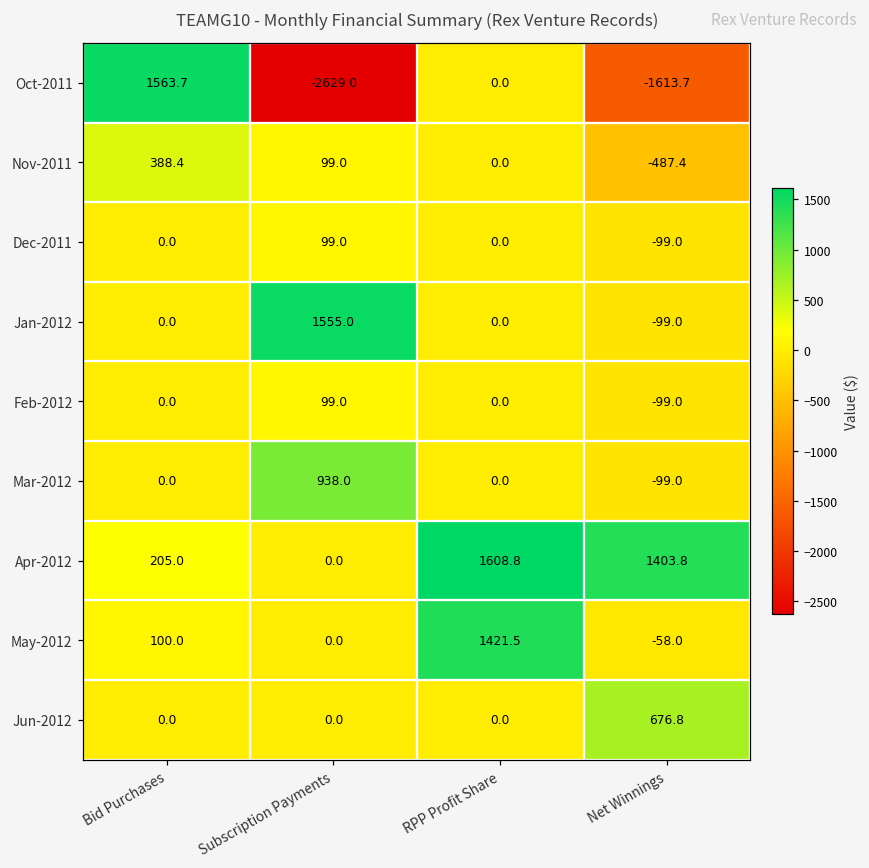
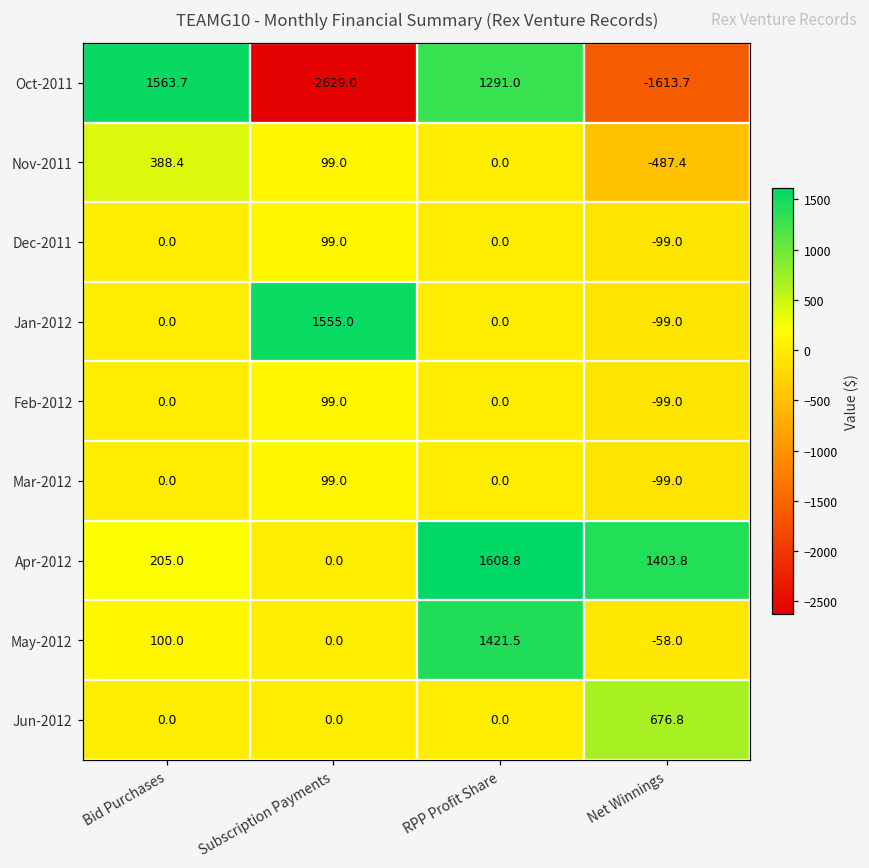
  {
    "Oct-2011": {
      "Bid Purchases": 1563.7,
      "Subscription Payments": -2629.0,
-     "RPP Profit Share": 0.0,
+     "RPP Profit Share": 1291.0,
      "Net Winnings": -1613.7
    },
    "Nov-2011": {
      "Bid Purchases": 388.4,
      "Subscription Payments": 99.0,
      "RPP Profit Share": 0.0,
      "Net Winnings": -487.4
    },
    "Dec-2011": {
      "Bid Purchases": 0.0,
      "Subscription Payments": 99.0,
      "RPP Profit Share": 0.0,
      "Net Winnings": -99.0
    },
    "Jan-2012": {
      "Bid Purchases": 0.0,
      "Subscription Payments": 1555.0,
      "RPP Profit Share": 0.0,
      "Net Winnings": -99.0
    },
    "Feb-2012": {
      "Bid Purchases": 0.0,
      "Subscription Payments": 99.0,
      "RPP Profit Share": 0.0,
      "Net Winnings": -99.0
    },
    "Mar-2012": {
      "Bid Purchases": 0.0,
-     "Subscription Payments": 938.0,
+     "Subscription Payments": 99.0,
      "RPP Profit Share": 0.0,
      "Net Winnings": -99.0
    },
    "Apr-2012": {
      "Bid Purchases": 205.0,
      "Subscription Payments": 0.0,
      "RPP Profit Share": 1608.8,
      "Net Winnings": 1403.8
    },
    "May-2012": {
      "Bid Purchases": 100.0,
      "Subscription Payments": 0.0,
      "RPP Profit Share": 1421.5,
      "Net Winnings": -58.0
    },
    "Jun-2012": {
      "Bid Purchases": 0.0,
      "Subscription Payments": 0.0,
      "RPP Profit Share": 0.0,
      "Net Winnings": 676.8
    }
  }
